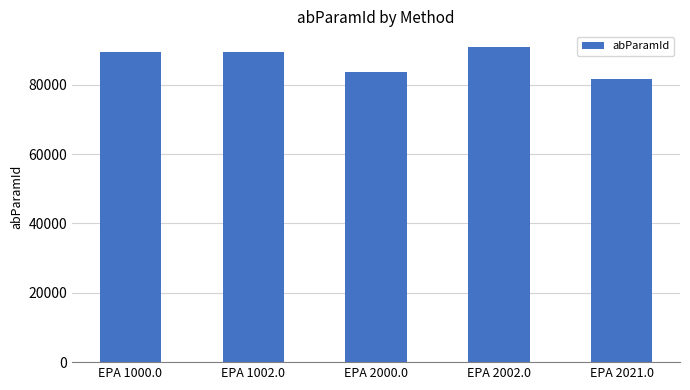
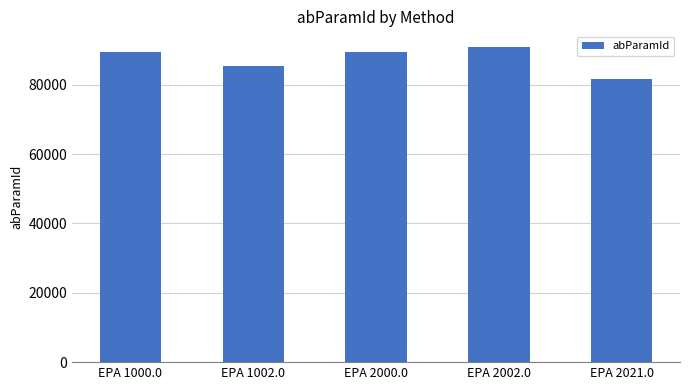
  {
    "EPA 1000.0": 89000,
-   "EPA 1002.0": 89000,
-   "EPA 2000.0": 84000,
+   "EPA 1002.0": 85000,
+   "EPA 2000.0": 89000,
    "EPA 2002.0": 91000,
    "EPA 2021.0": 82000
  }
